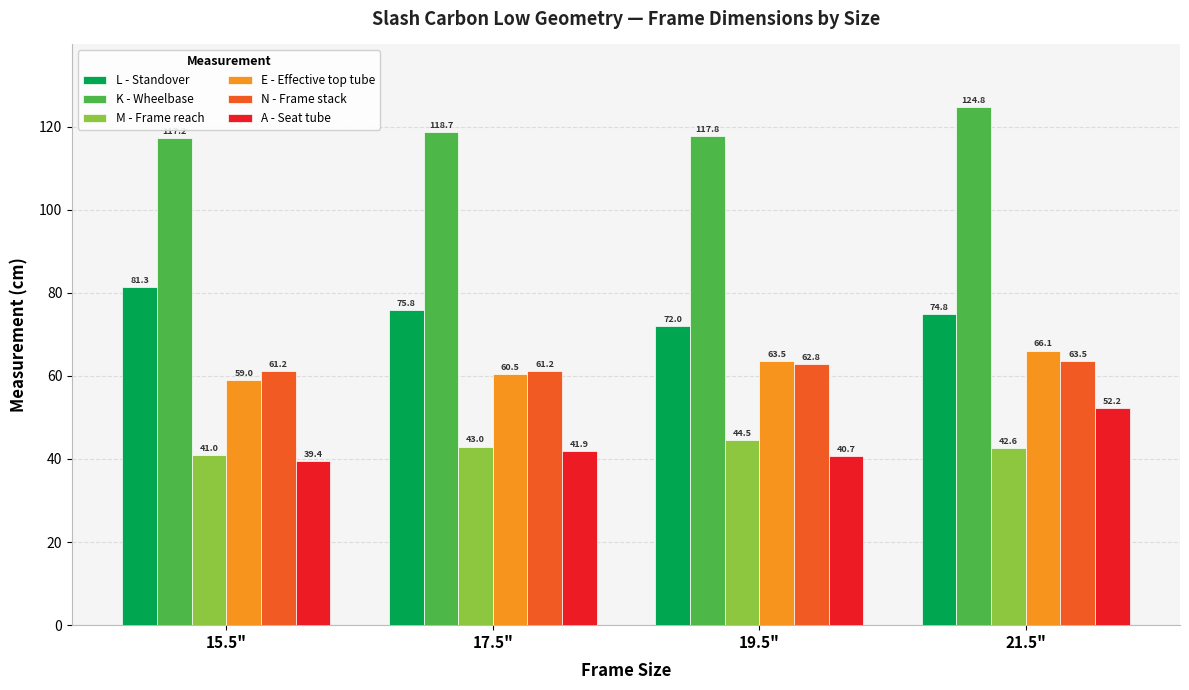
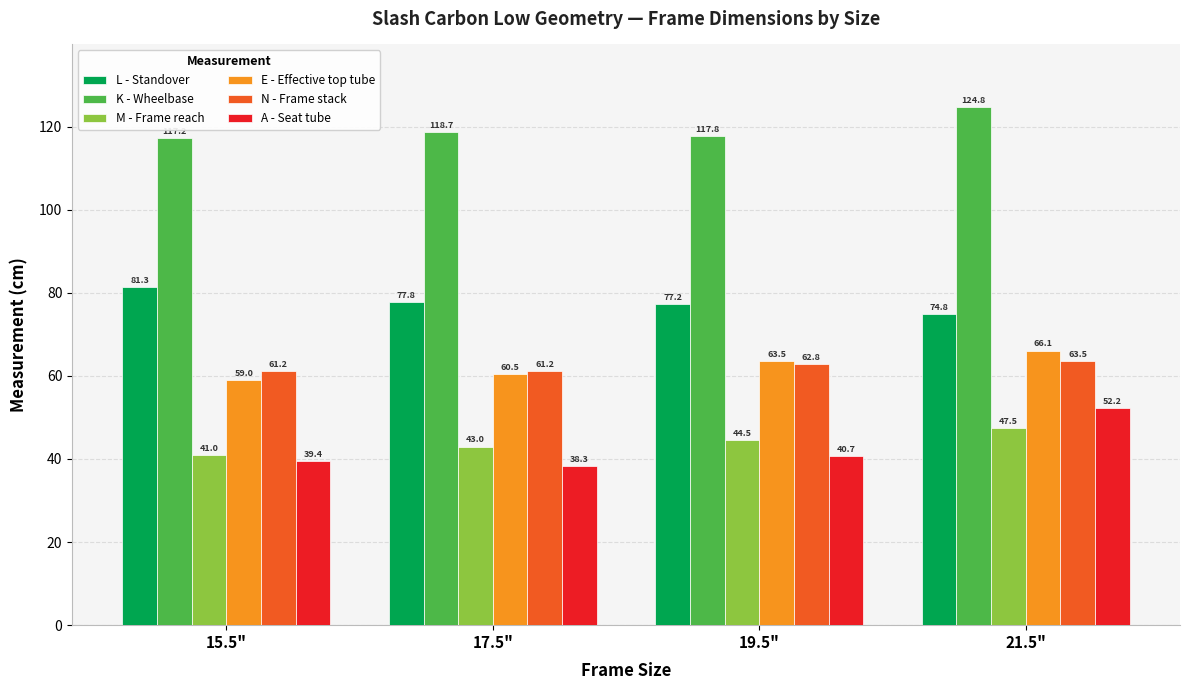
  {
    "L - Standover": {
      "15.5\"": 81.3,
-     "17.5\"": 75.8,
-     "19.5\"": 72.0,
+     "17.5\"": 77.8,
+     "19.5\"": 77.2,
      "21.5\"": 74.8
    },
    "K - Wheelbase": {
      "17.5\"": 118.7,
      "19.5\"": 117.8,
      "21.5\"": 124.8
    },
    "M - Frame reach": {
      "15.5\"": 41.0,
      "17.5\"": 43.0,
      "19.5\"": 44.5,
-     "21.5\"": 42.6
+     "21.5\"": 47.5
    },
    "A - Seat tube": {
      "15.5\"": 39.4,
-     "17.5\"": 41.9,
+     "17.5\"": 38.3,
      "19.5\"": 40.7,
      "21.5\"": 52.2
    }
  }
